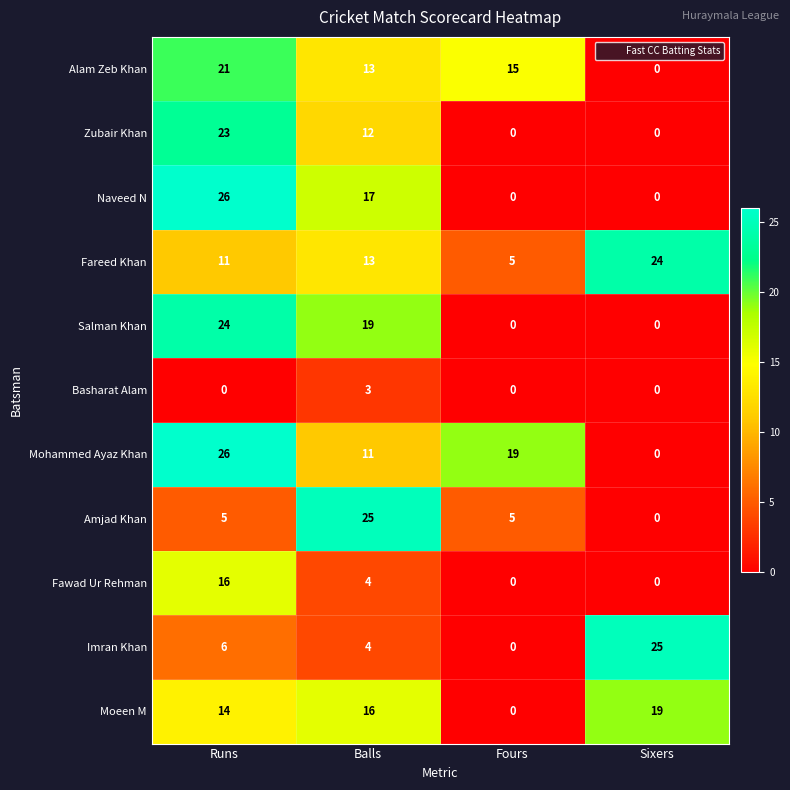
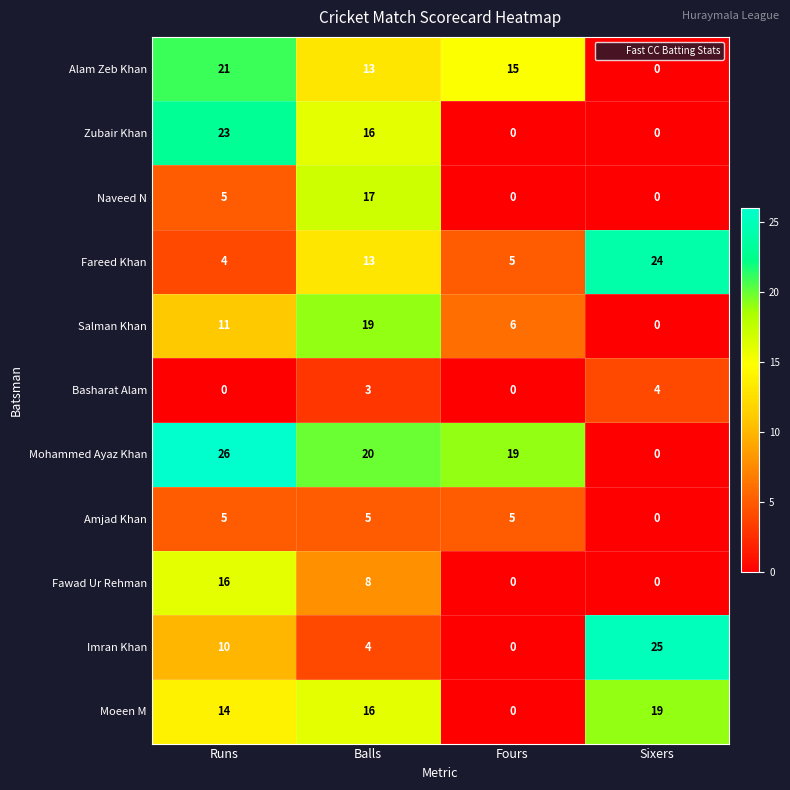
  {
    "Alam Zeb Khan": {
      "Runs": 21,
      "Balls": 13,
      "Fours": 15,
      "Sixers": 0
    },
    "Zubair Khan": {
      "Runs": 23,
-     "Balls": 12,
+     "Balls": 16,
      "Fours": 0,
      "Sixers": 0
    },
    "Naveed N": {
-     "Runs": 26,
+     "Runs": 5,
      "Balls": 17,
      "Fours": 0,
      "Sixers": 0
    },
    "Fareed Khan": {
-     "Runs": 11,
+     "Runs": 4,
      "Balls": 13,
      "Fours": 5,
      "Sixers": 24
    },
    "Salman Khan": {
-     "Runs": 24,
+     "Runs": 11,
      "Balls": 19,
-     "Fours": 0,
+     "Fours": 6,
      "Sixers": 0
    },
    "Basharat Alam": {
      "Runs": 0,
      "Balls": 3,
      "Fours": 0,
-     "Sixers": 0
+     "Sixers": 4
    },
    "Mohammed Ayaz Khan": {
      "Runs": 26,
-     "Balls": 11,
+     "Balls": 20,
      "Fours": 19,
      "Sixers": 0
    },
    "Amjad Khan": {
      "Runs": 5,
-     "Balls": 25,
+     "Balls": 5,
      "Fours": 5,
      "Sixers": 0
    },
    "Fawad Ur Rehman": {
      "Runs": 16,
-     "Balls": 4,
+     "Balls": 8,
      "Fours": 0,
      "Sixers": 0
    },
    "Imran Khan": {
-     "Runs": 6,
+     "Runs": 10,
      "Balls": 4,
      "Fours": 0,
      "Sixers": 25
    },
    "Moeen M": {
      "Runs": 14,
      "Balls": 16,
      "Fours": 0,
      "Sixers": 19
    }
  }
